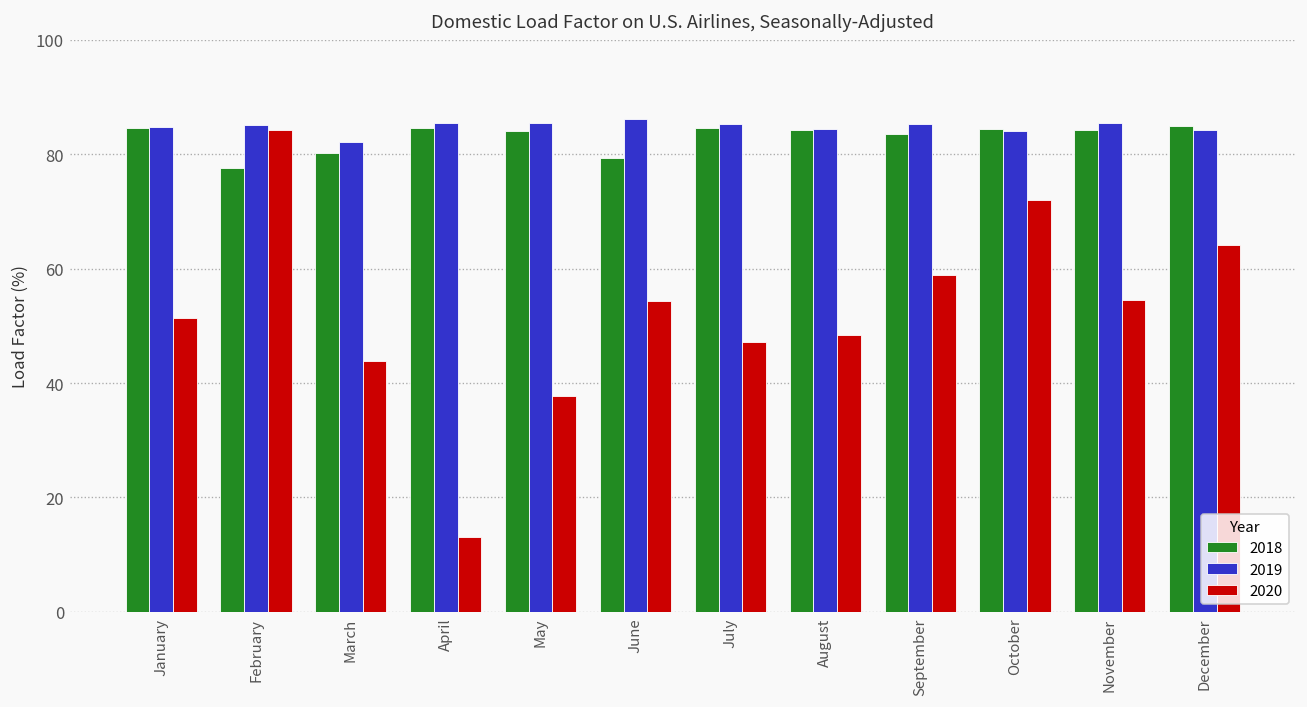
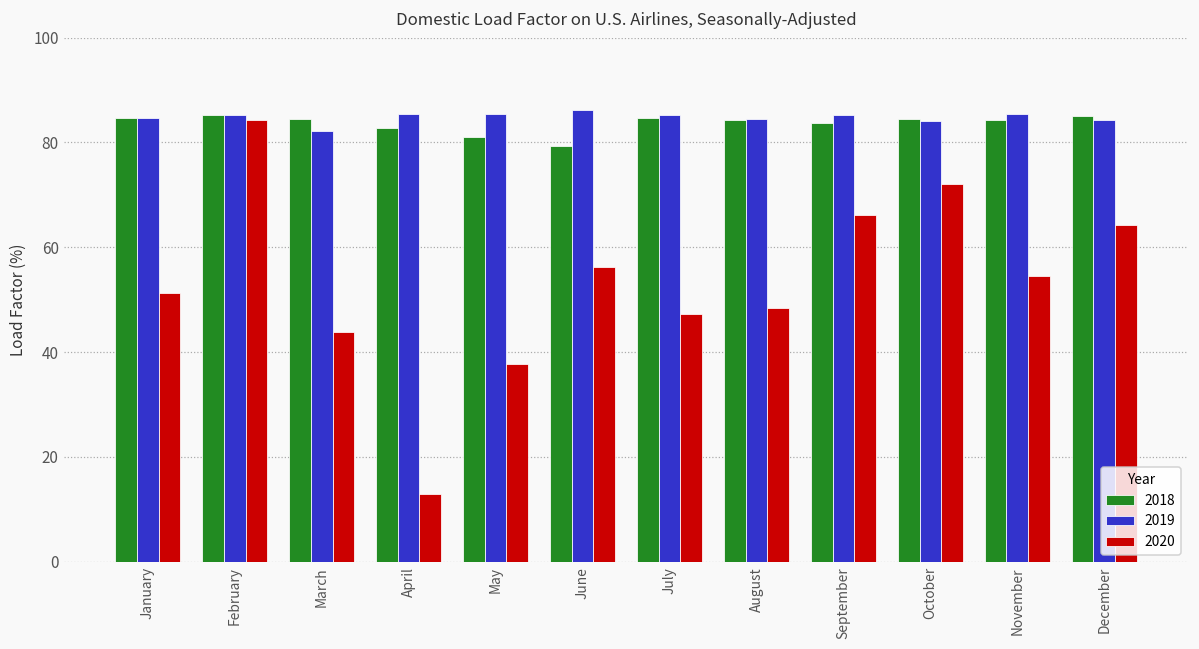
  {
    "2018": {
      "January": 85,
-     "February": 78,
-     "March": 80,
-     "April": 85,
-     "May": 84,
+     "February": 85,
+     "March": 85,
+     "April": 83,
+     "May": 81,
      "June": 79,
      "July": 85,
      "August": 84,
      "September": 84,
      "October": 85,
      "November": 84,
      "December": 85
    },
    "2019": {
      "January": 85,
      "February": 85,
      "March": 82,
      "April": 85,
      "May": 85,
      "June": 86,
      "July": 85,
      "August": 85,
      "September": 85,
      "October": 84,
      "November": 85,
      "December": 84
    },
    "2020": {
      "January": 51,
      "February": 84,
      "March": 44,
      "April": 13,
      "May": 38,
-     "June": 54,
+     "June": 56,
      "July": 47,
      "August": 48,
-     "September": 59,
+     "September": 66,
      "October": 72,
      "November": 55,
      "December": 64
    }
  }
